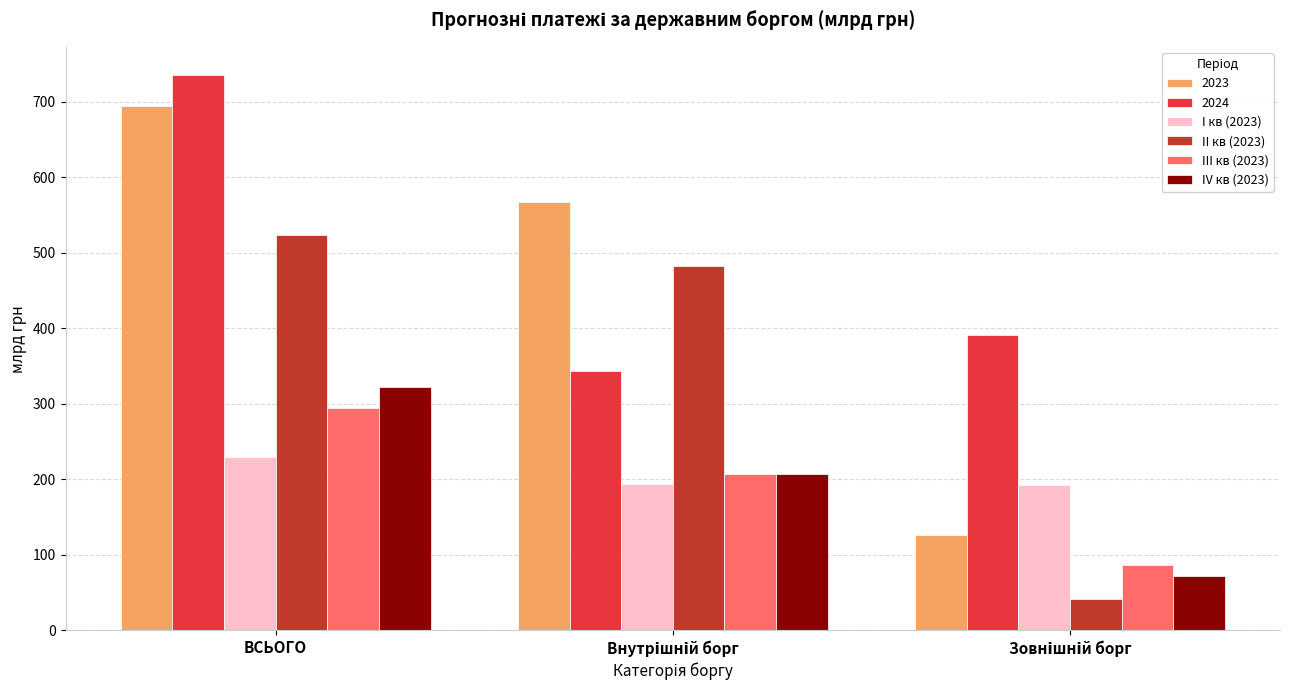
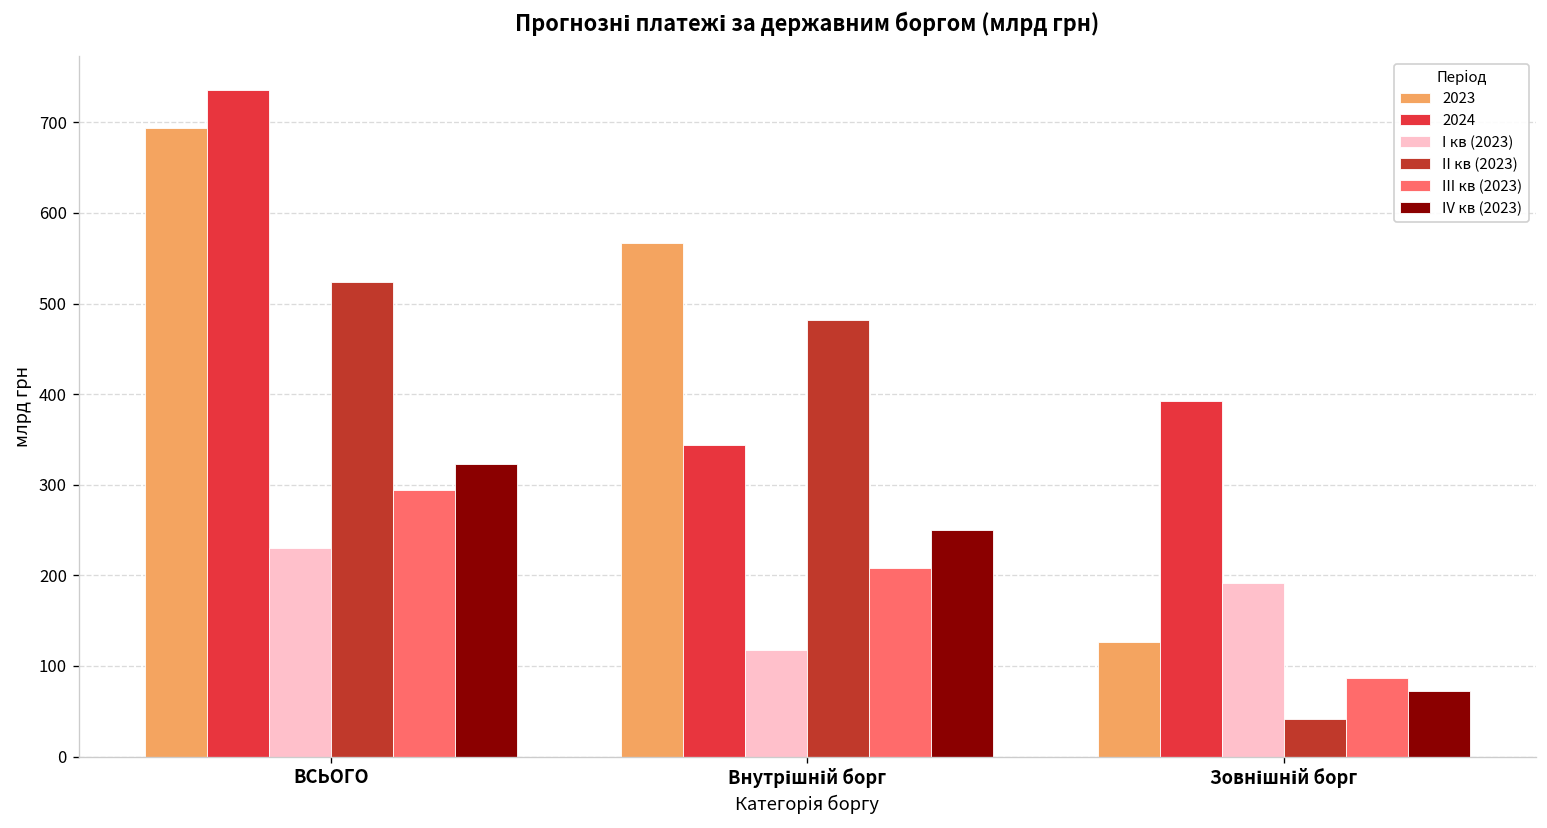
  {
    "I кв (2023)": {
      "ВСЬОГО": 230,
-     "Внутрішній борг": 190,
+     "Внутрішній борг": 120,
      "Зовнішній борг": 190
    },
    "IV кв (2023)": {
      "ВСЬОГО": 320,
-     "Внутрішній борг": 210,
+     "Внутрішній борг": 250,
      "Зовнішній борг": 70
    }
  }
